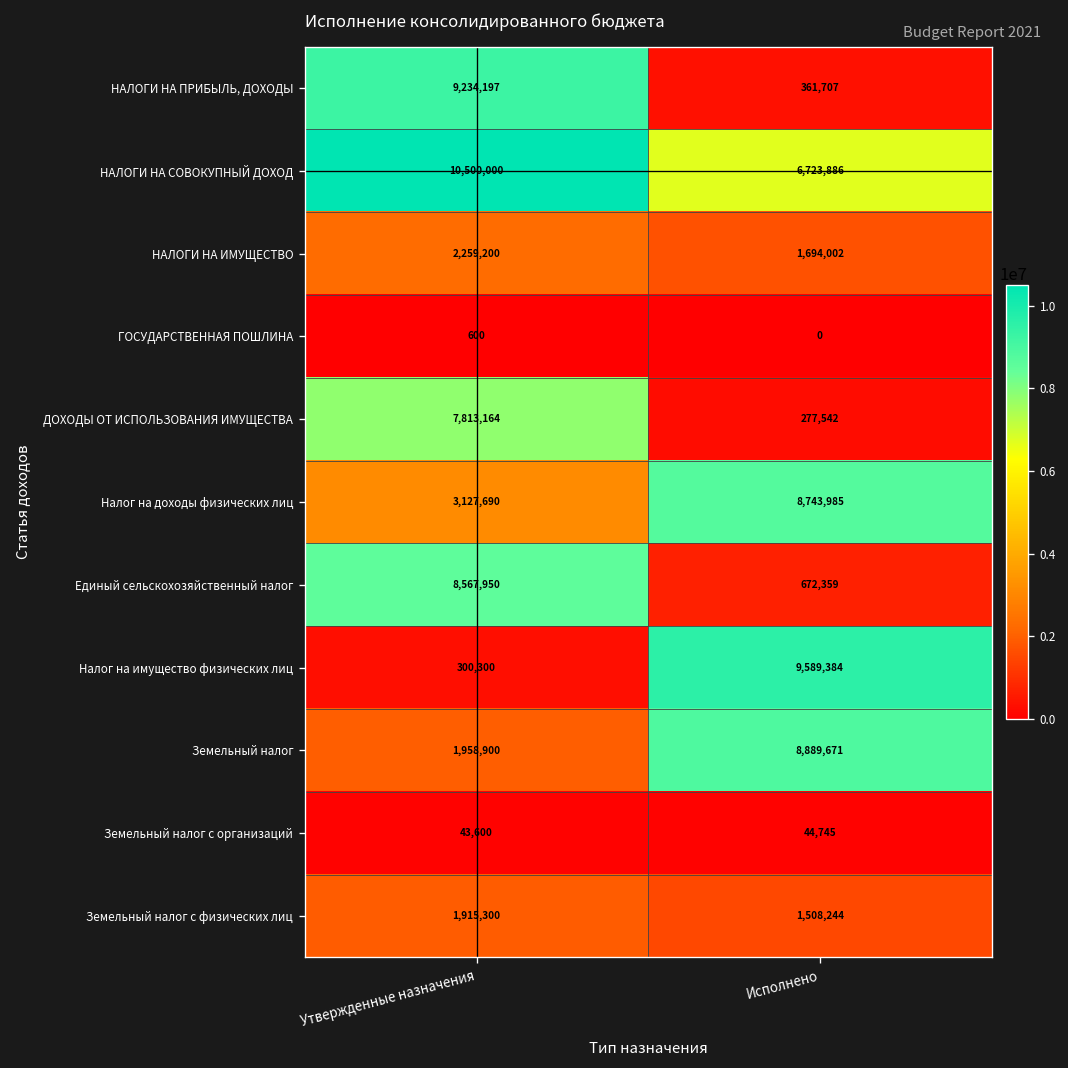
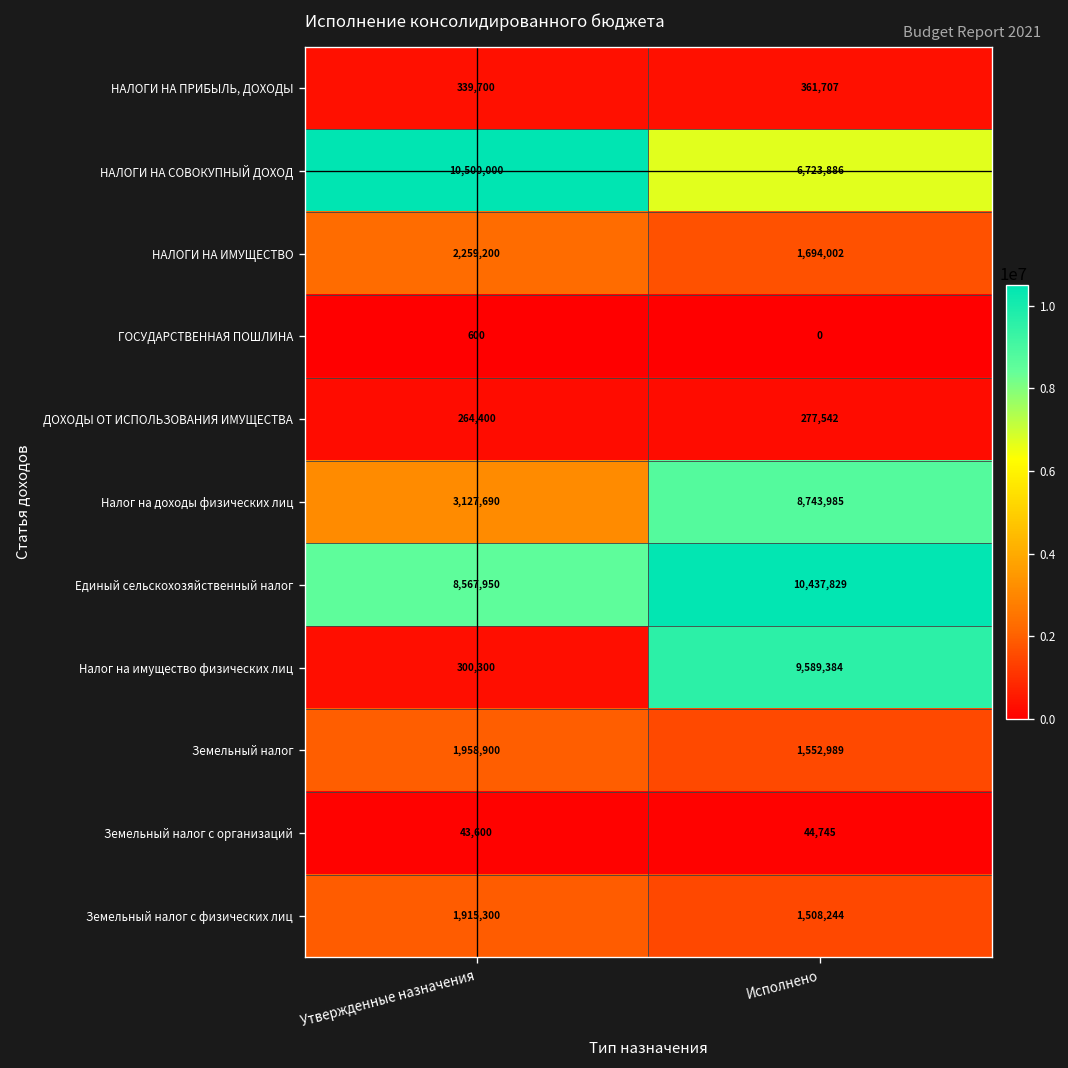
  {
    "НАЛОГИ НА ПРИБЫЛЬ, ДОХОДЫ": {
-     "Утвержденные назначения": "9,234,197",
+     "Утвержденные назначения": "339,700",
      "Исполнено": "361,707"
    },
    "НАЛОГИ НА СОВОКУПНЫЙ ДОХОД": {
      "Утвержденные назначения": "10,500,000",
      "Исполнено": "6,723,886"
    },
    "НАЛОГИ НА ИМУЩЕСТВО": {
      "Утвержденные назначения": "2,259,200",
      "Исполнено": "1,694,002"
    },
    "ГОСУДАРСТВЕННАЯ ПОШЛИНА": {
      "Утвержденные назначения": "600",
      "Исполнено": "0"
    },
    "ДОХОДЫ ОТ ИСПОЛЬЗОВАНИЯ ИМУЩЕСТВА": {
-     "Утвержденные назначения": "7,813,164",
+     "Утвержденные назначения": "264,400",
      "Исполнено": "277,542"
    },
    "Налог на доходы физических лиц": {
      "Утвержденные назначения": "3,127,690",
      "Исполнено": "8,743,985"
    },
    "Единый сельскохозяйственный налог": {
      "Утвержденные назначения": "8,567,950",
-     "Исполнено": "672,359"
+     "Исполнено": "10,437,829"
    },
    "Налог на имущество физических лиц": {
      "Утвержденные назначения": "300,300",
      "Исполнено": "9,589,384"
    },
    "Земельный налог": {
      "Утвержденные назначения": "1,958,900",
-     "Исполнено": "8,889,671"
+     "Исполнено": "1,552,989"
    },
    "Земельный налог с организаций": {
      "Утвержденные назначения": "43,600",
      "Исполнено": "44,745"
    },
    "Земельный налог с физических лиц": {
      "Утвержденные назначения": "1,915,300",
      "Исполнено": "1,508,244"
    }
  }
